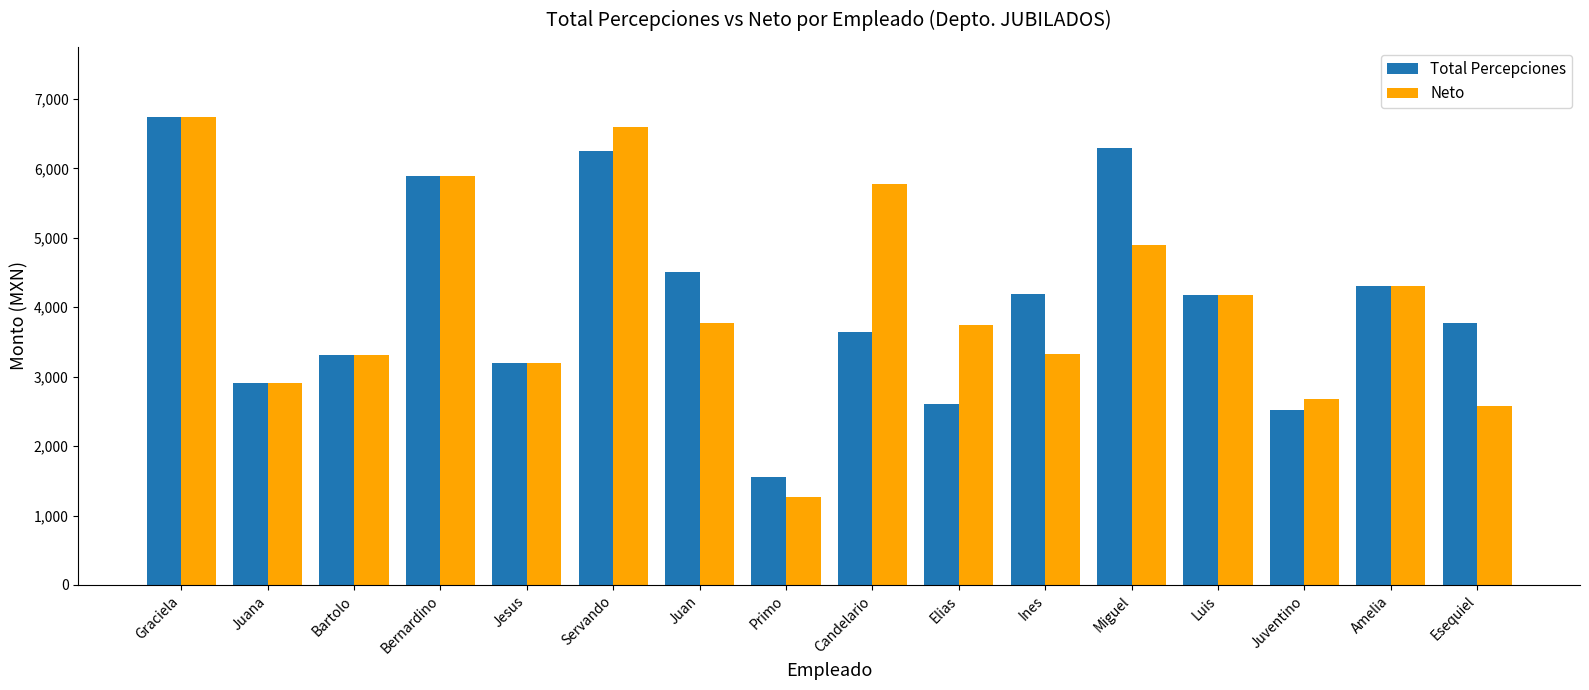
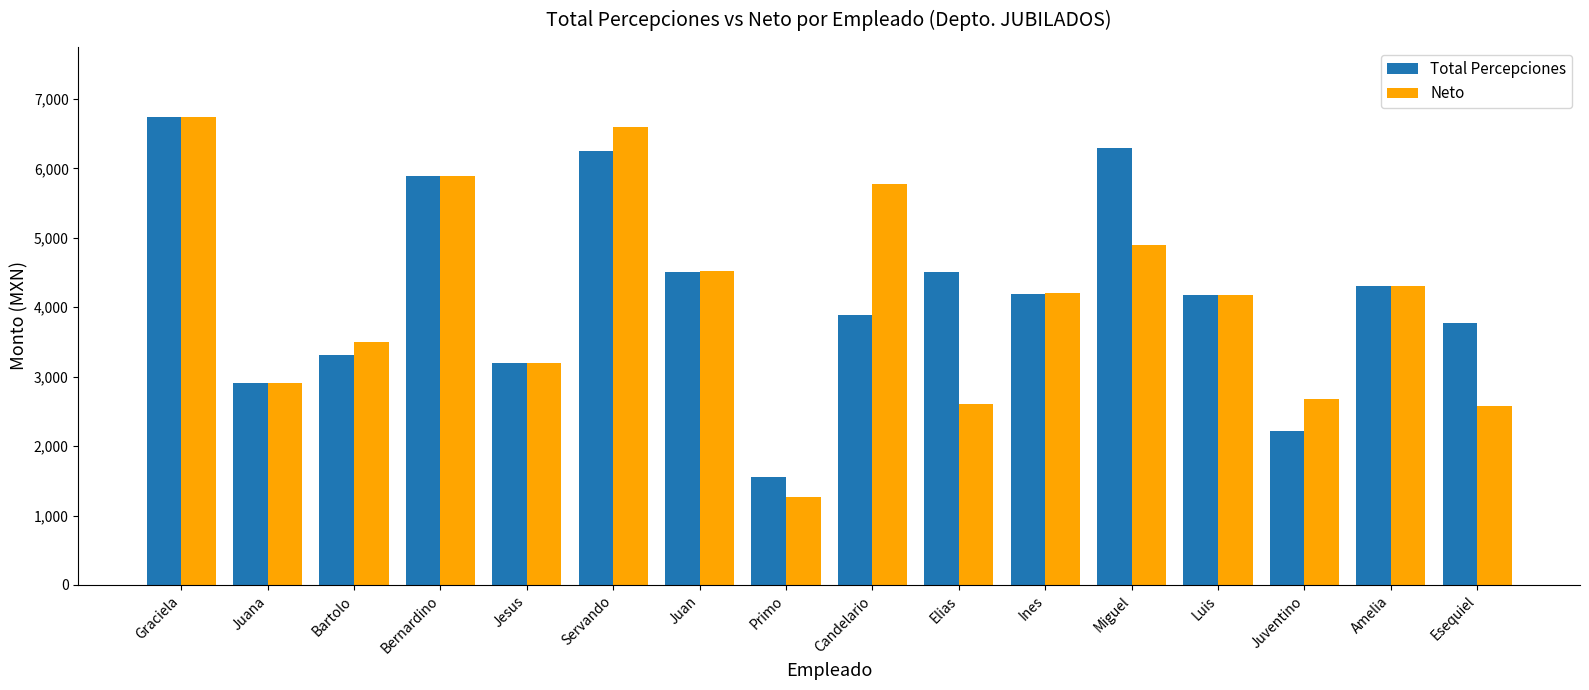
  {
    "Total Percepciones": {
      "Graciela": "6,700",
      "Juana": "2,900",
      "Bartolo": "3,300",
      "Bernardino": "5,900",
      "Jesus": "3,200",
      "Servando": "6,300",
      "Juan": "4,500",
      "Primo": "1,600",
-     "Candelario": "3,600",
-     "Elias": "2,600",
+     "Candelario": "3,900",
+     "Elias": "4,500",
      "Ines": "4,200",
      "Miguel": "6,300",
      "Luis": "4,200",
-     "Juventino": "2,500",
+     "Juventino": "2,200",
      "Amelia": "4,300",
      "Esequiel": "3,800"
    },
    "Neto": {
      "Graciela": "6,700",
      "Juana": "2,900",
-     "Bartolo": "3,300",
+     "Bartolo": "3,500",
      "Bernardino": "5,900",
      "Jesus": "3,200",
      "Servando": "6,600",
-     "Juan": "3,800",
+     "Juan": "4,500",
      "Primo": "1,300",
      "Candelario": "5,800",
-     "Elias": "3,700",
-     "Ines": "3,300",
+     "Elias": "2,600",
+     "Ines": "4,200",
      "Miguel": "4,900",
      "Luis": "4,200",
      "Juventino": "2,700",
      "Amelia": "4,300",
      "Esequiel": "2,600"
    }
  }
